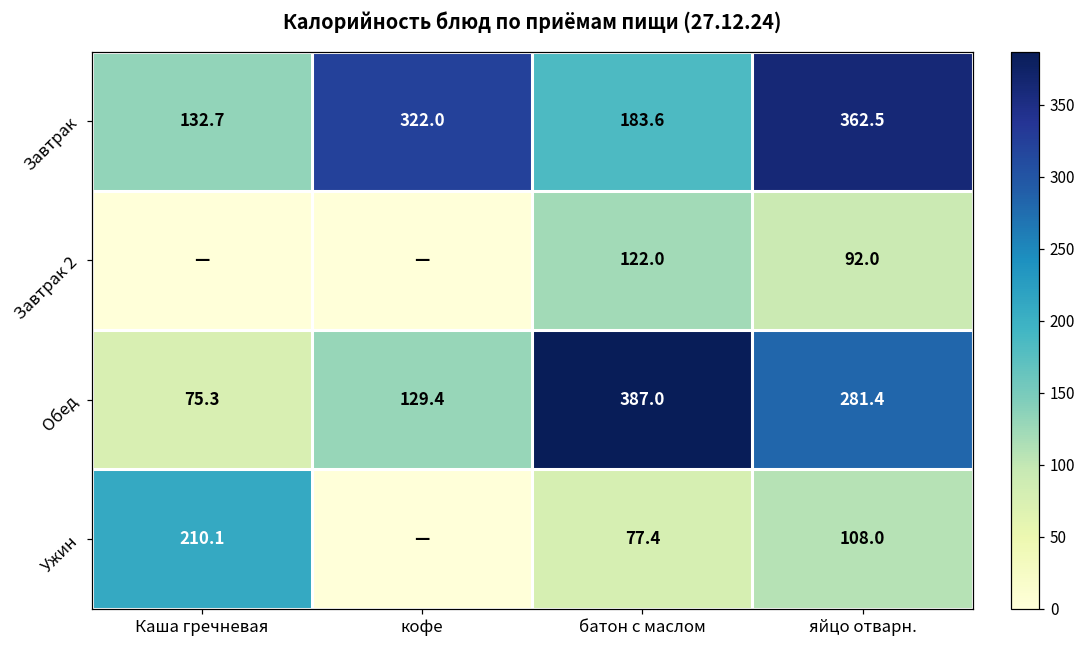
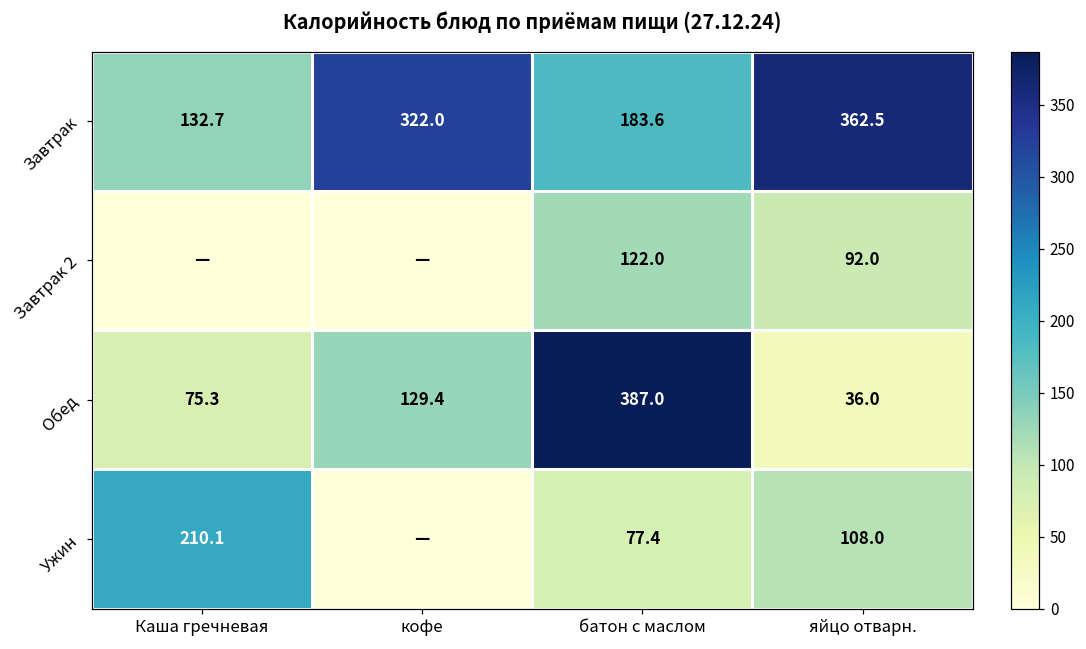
  {
    "Завтрак": {
      "Каша гречневая": 132.7,
      "кофе": 322.0,
      "батон с маслом": 183.6,
      "яйцо отварн.": 362.5
    },
    "Завтрак 2": {
      "батон с маслом": 122.0,
      "яйцо отварн.": 92.0
    },
    "Обед": {
      "Каша гречневая": 75.3,
      "кофе": 129.4,
      "батон с маслом": 387.0,
-     "яйцо отварн.": 281.4
+     "яйцо отварн.": 36.0
    },
    "Ужин": {
      "Каша гречневая": 210.1,
      "батон с маслом": 77.4,
      "яйцо отварн.": 108.0
    }
  }
